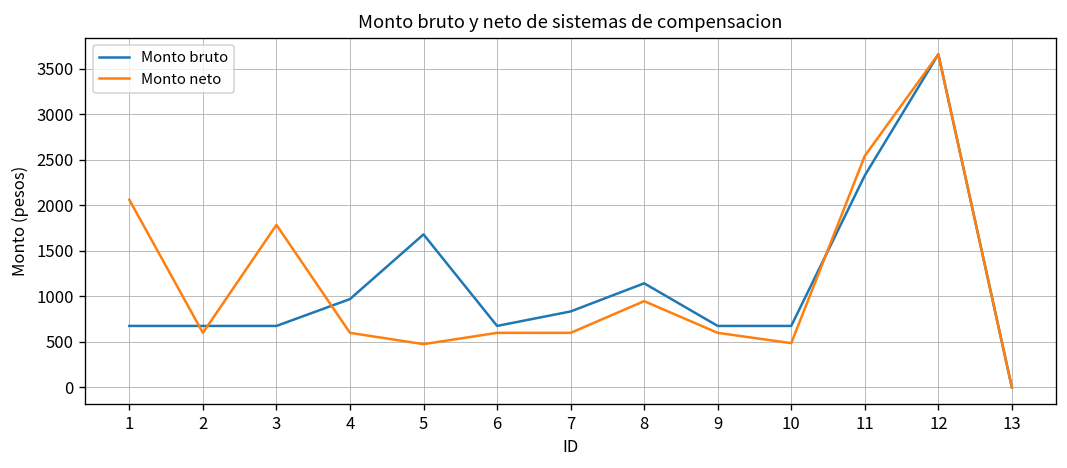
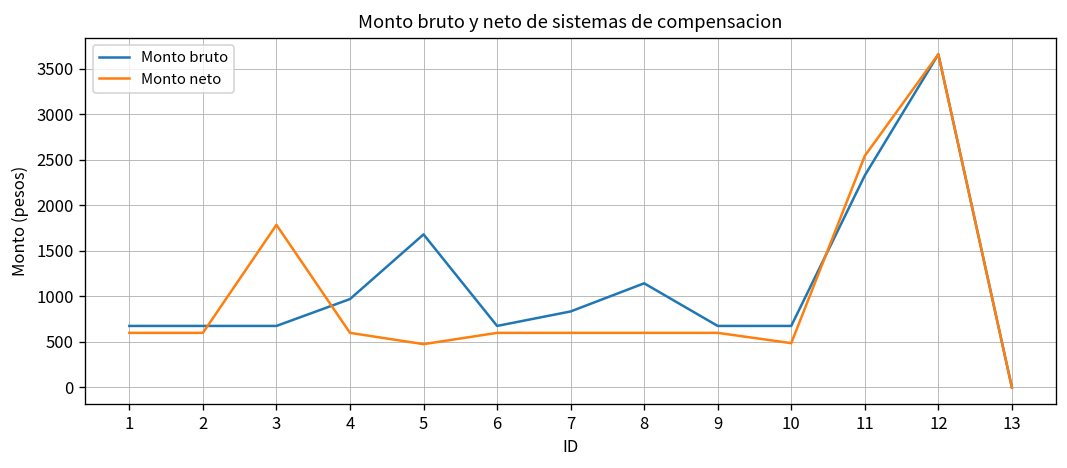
  {
    "Monto bruto": {
      "1": 700,
      "2": 700,
      "3": 700,
      "4": 1000,
      "5": 1700,
      "6": 700,
      "7": 800,
      "8": 1100,
      "9": 700,
      "10": 700,
      "11": 2300
    },
    "Monto neto": {
-     "1": 2100,
+     "1": 600,
      "2": 600,
      "3": 1800,
      "4": 600,
      "5": 500,
      "6": 600,
      "7": 600,
-     "8": 900,
+     "8": 600,
      "9": 600,
      "10": 500,
      "11": 2500
    }
  }
